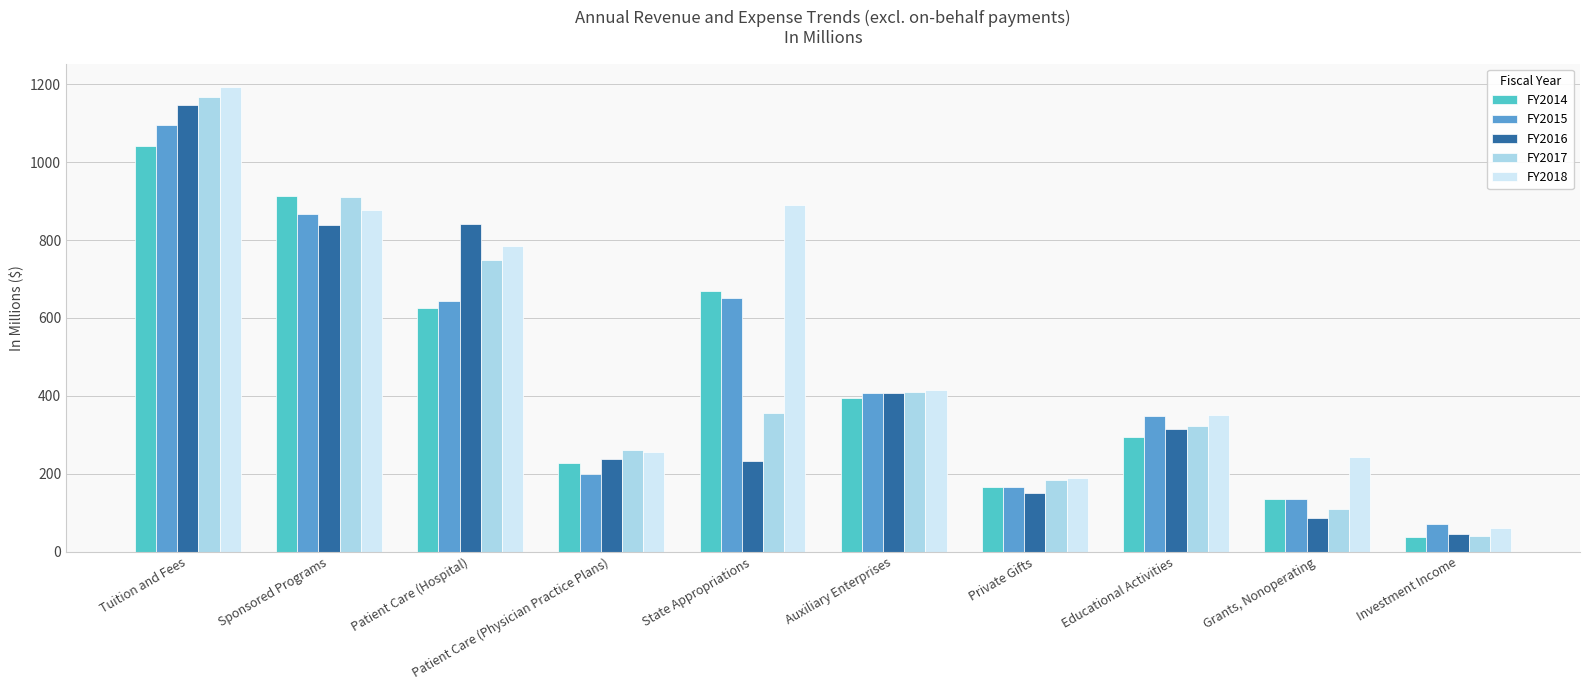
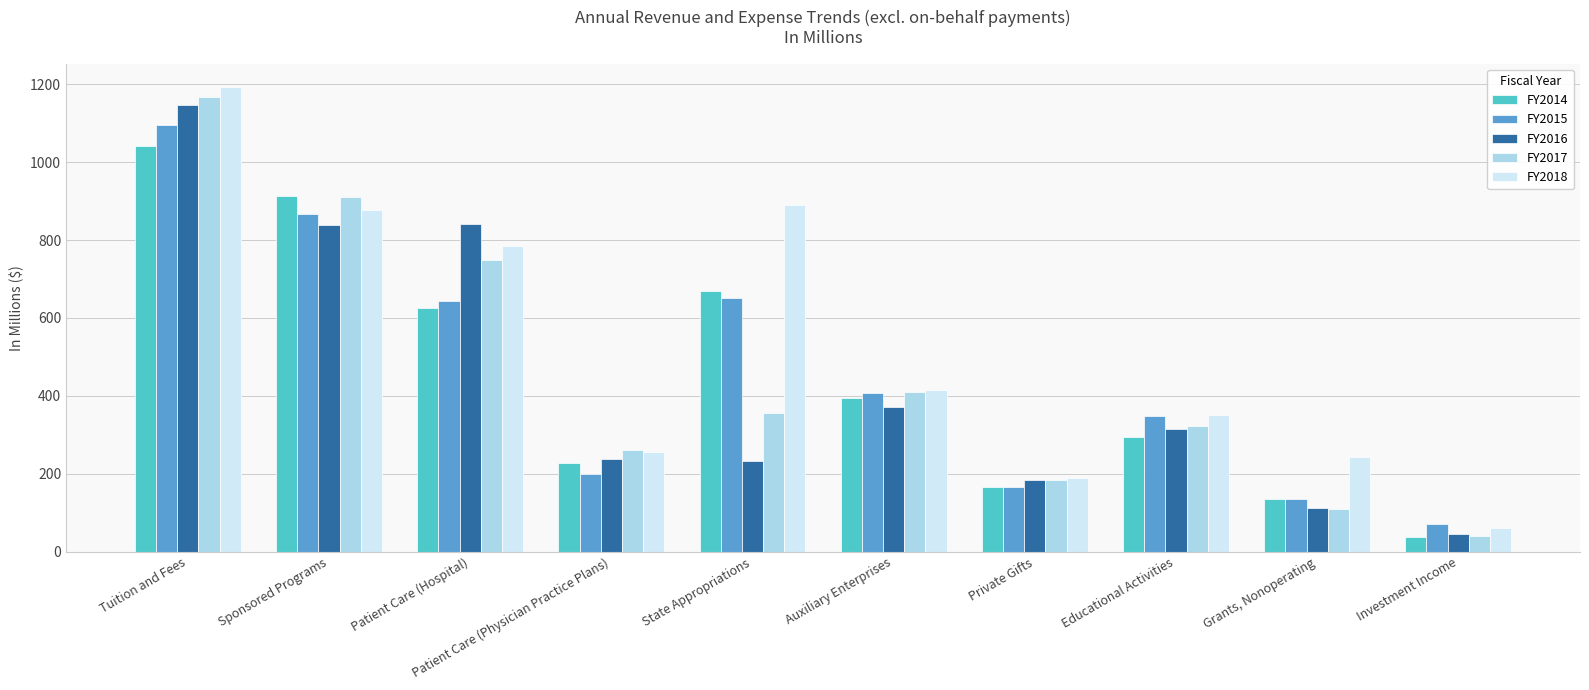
  {
    "FY2016": {
      "Tuition and Fees": 1150,
      "Sponsored Programs": 840,
      "Patient Care (Hospital)": 840,
      "Patient Care (Physician Practice Plans)": 240,
      "State Appropriations": 230,
-     "Auxiliary Enterprises": 410,
-     "Private Gifts": 150,
+     "Auxiliary Enterprises": 370,
+     "Private Gifts": 190,
      "Educational Activities": 310,
-     "Grants, Nonoperating": 90,
+     "Grants, Nonoperating": 110,
      "Investment Income": 50
    }
  }
